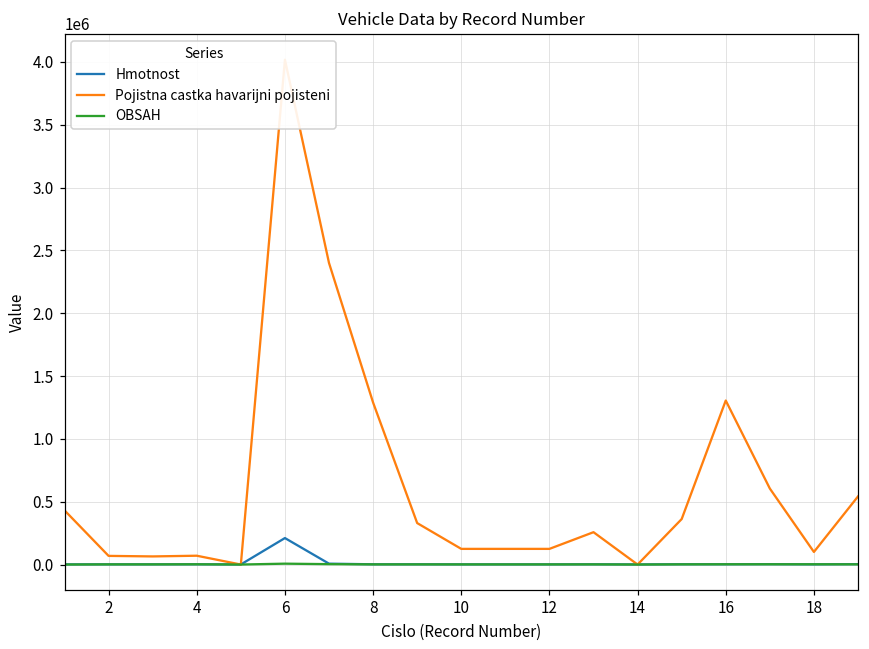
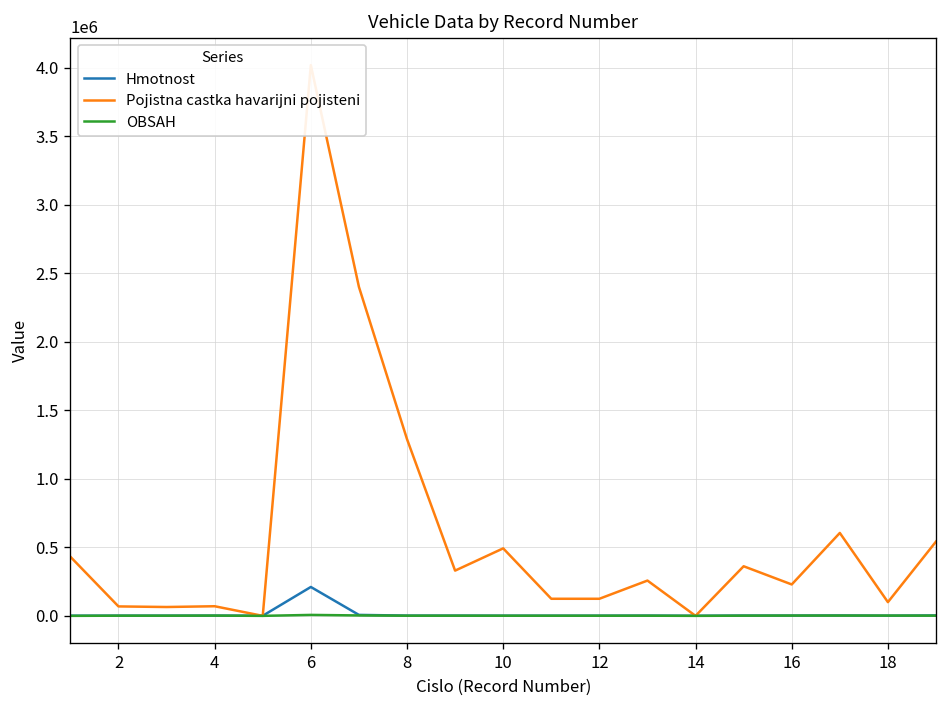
  {
    "Hmotnost": {
      "6": 210000
    },
    "Pojistna castka havarijni pojisteni": {
      "2": 70000,
      "4": 70000,
      "8": 1290000,
-     "10": 120000,
+     "10": 490000,
      "12": 120000,
-     "16": 1310000,
+     "16": 230000,
      "18": 100000
    },
    "OBSAH": {
      "6": 10000
    }
  }
